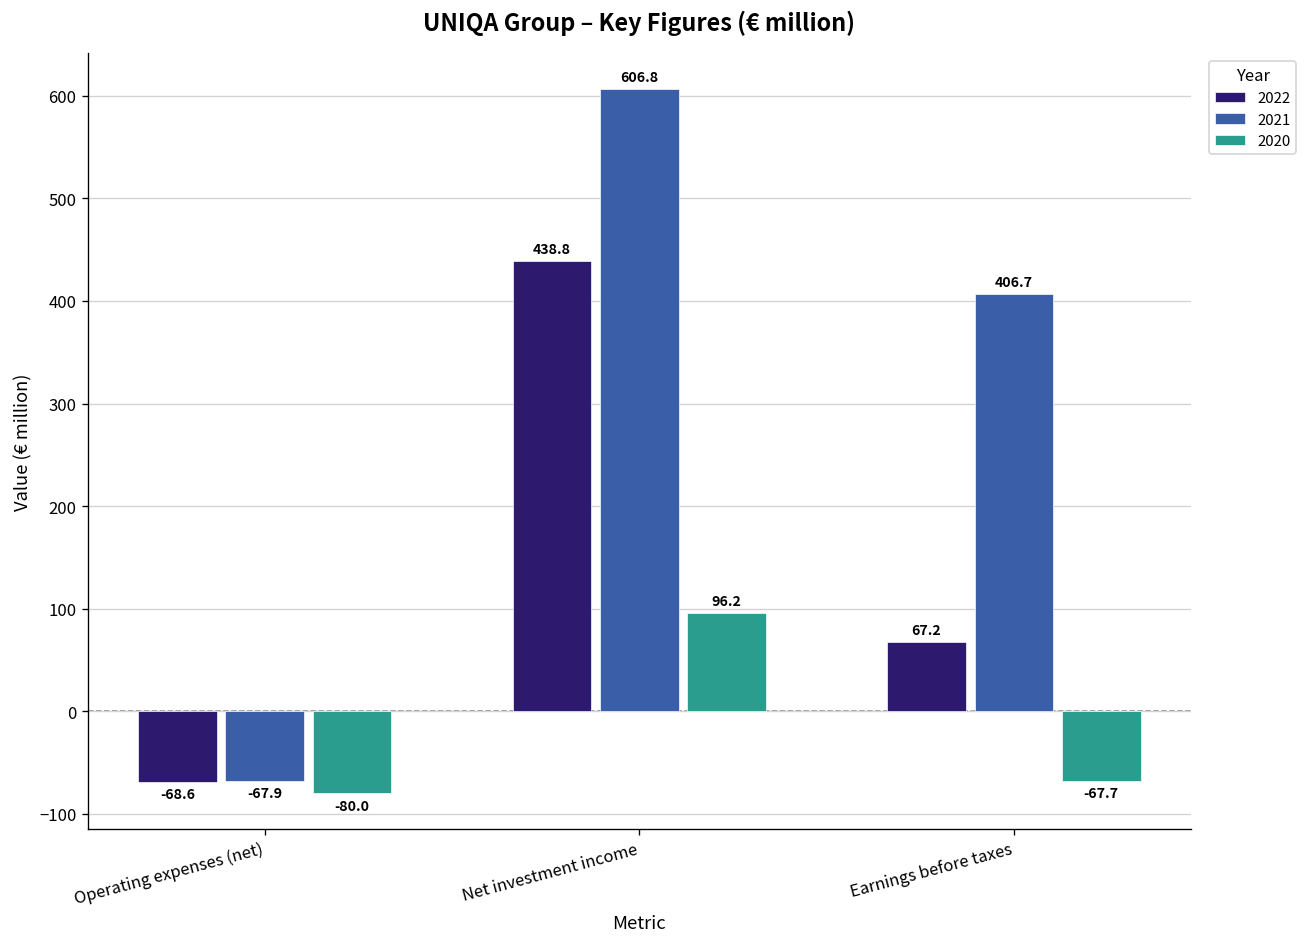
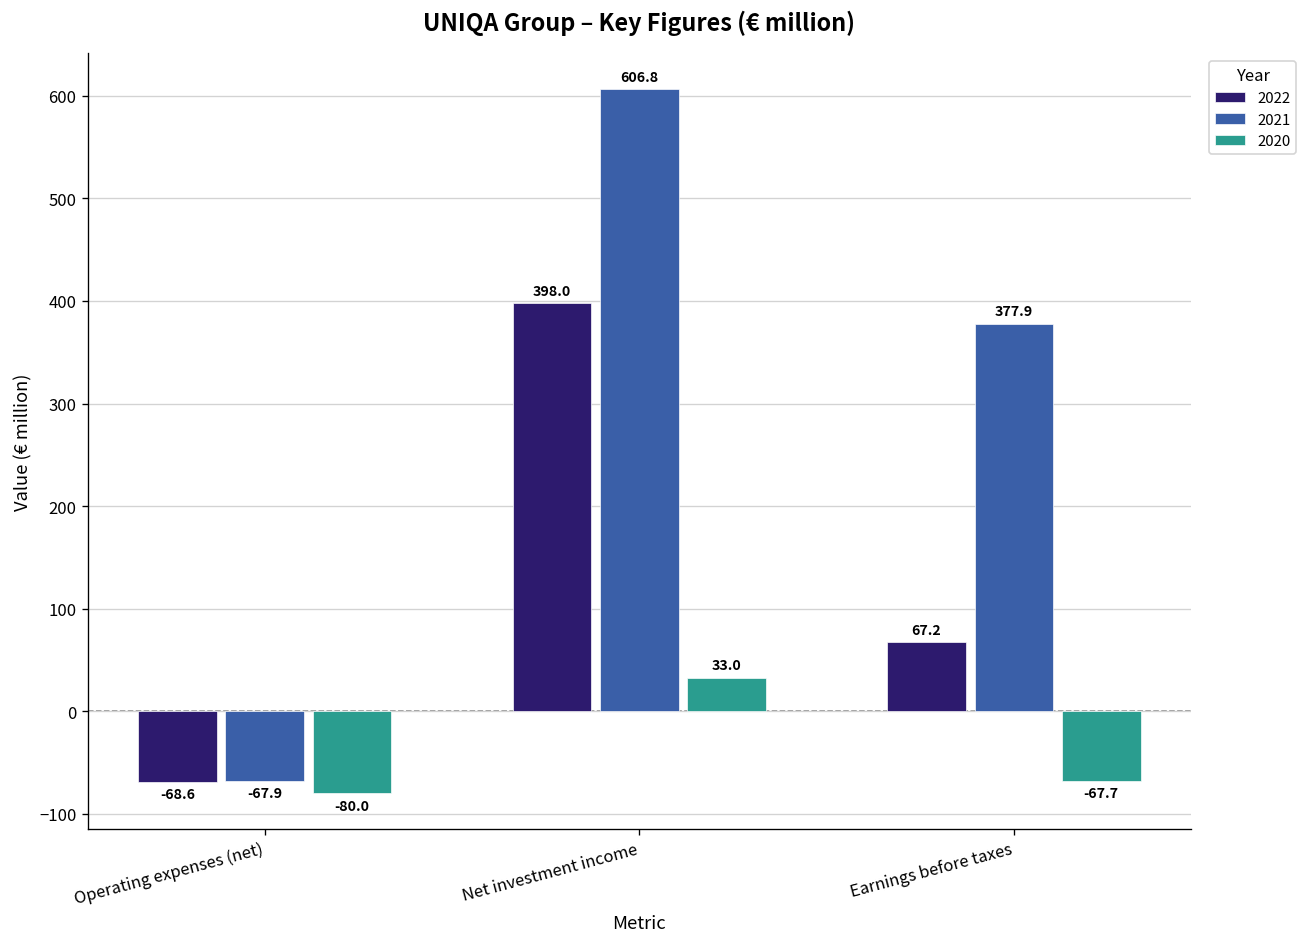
  {
    "2022": {
      "Operating expenses (net)": -68.6,
-     "Net investment income": 438.8,
+     "Net investment income": 398.0,
      "Earnings before taxes": 67.2
    },
    "2021": {
      "Operating expenses (net)": -67.9,
      "Net investment income": 606.8,
-     "Earnings before taxes": 406.7
+     "Earnings before taxes": 377.9
    },
    "2020": {
      "Operating expenses (net)": -80.0,
-     "Net investment income": 96.2,
+     "Net investment income": 33.0,
      "Earnings before taxes": -67.7
    }
  }
